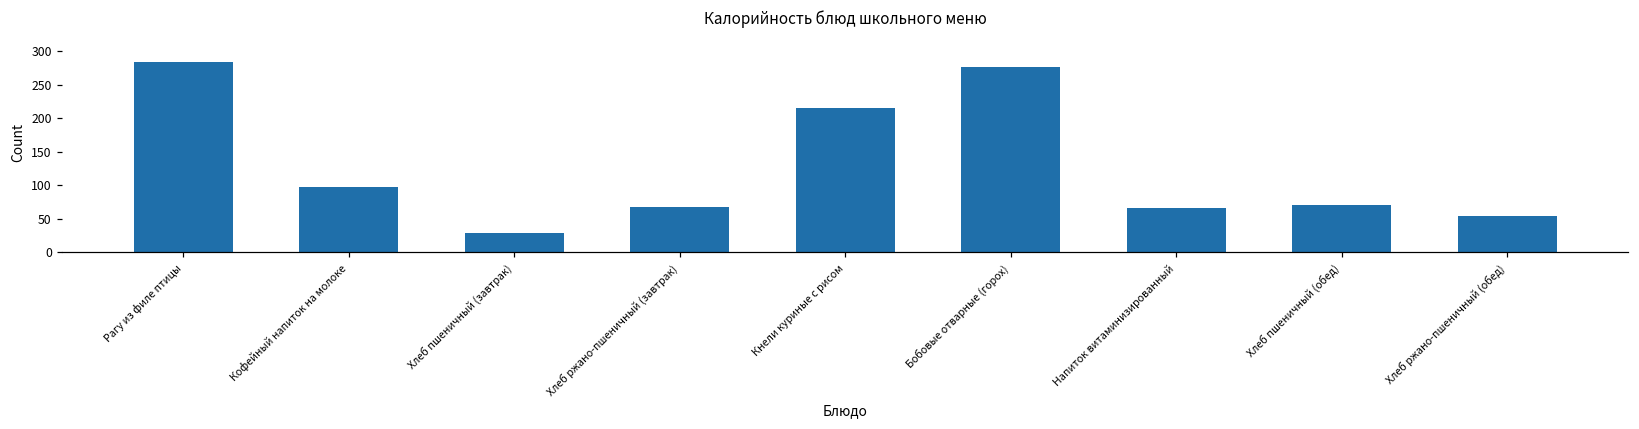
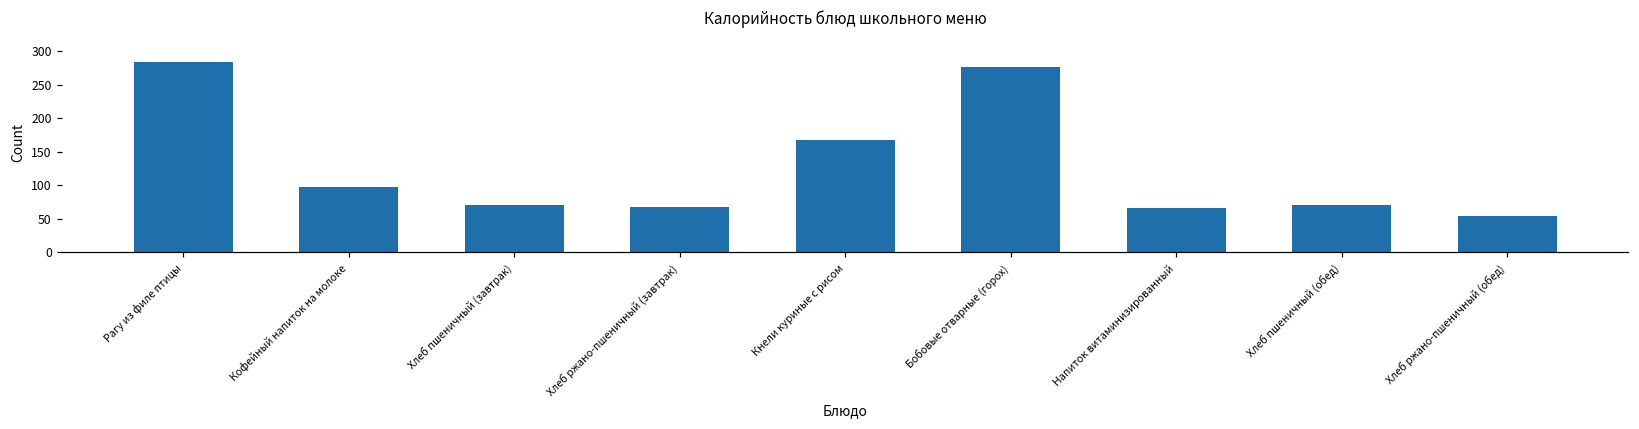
  {
    "Рагу из филе птицы": 280,
    "Кофейный напиток на молоке": 100,
-   "Хлеб пшеничный (завтрак)": 30,
+   "Хлеб пшеничный (завтрак)": 70,
    "Хлеб ржано-пшеничный (завтрак)": 70,
-   "Кнели куриные с рисом": 210,
+   "Кнели куриные с рисом": 170,
    "Бобовые отварные (горох)": 280,
    "Напиток витаминизированный": 70,
    "Хлеб пшеничный (обед)": 70,
    "Хлеб ржано-пшеничный (обед)": 50
  }
